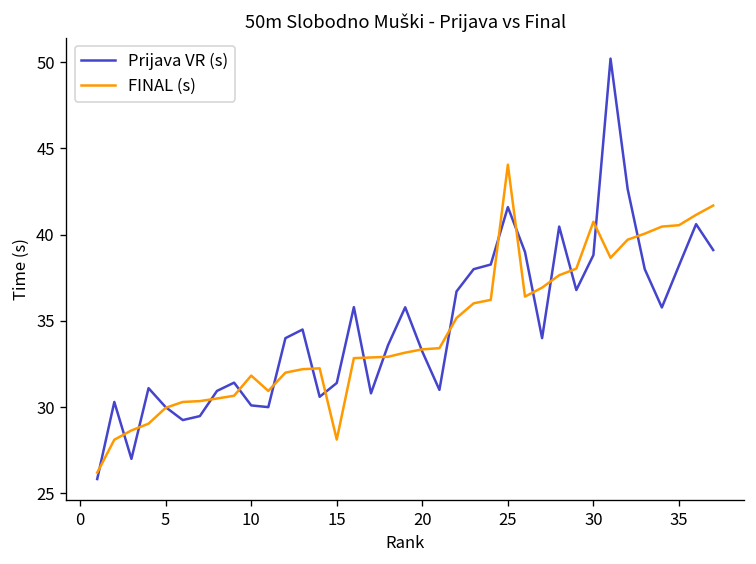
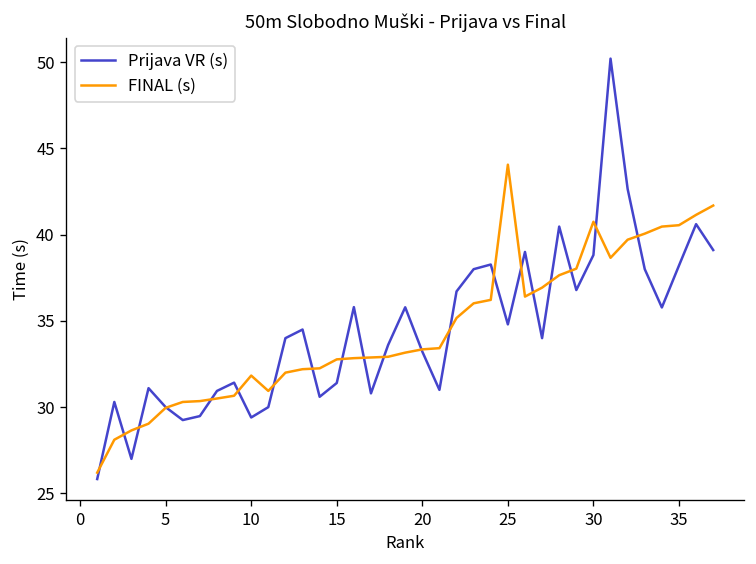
  {
    "Prijava VR (s)": {
-     "10": 30.1,
+     "10": 29.4,
      "15": 31.4,
-     "25": 41.6,
+     "25": 34.8,
      "30": 38.8,
      "35": 38.2
    },
    "FINAL (s)": {
      "10": 31.8,
-     "15": 28.1,
+     "15": 32.8,
      "25": 44.1,
      "30": 40.8,
      "35": 40.6
    }
  }
